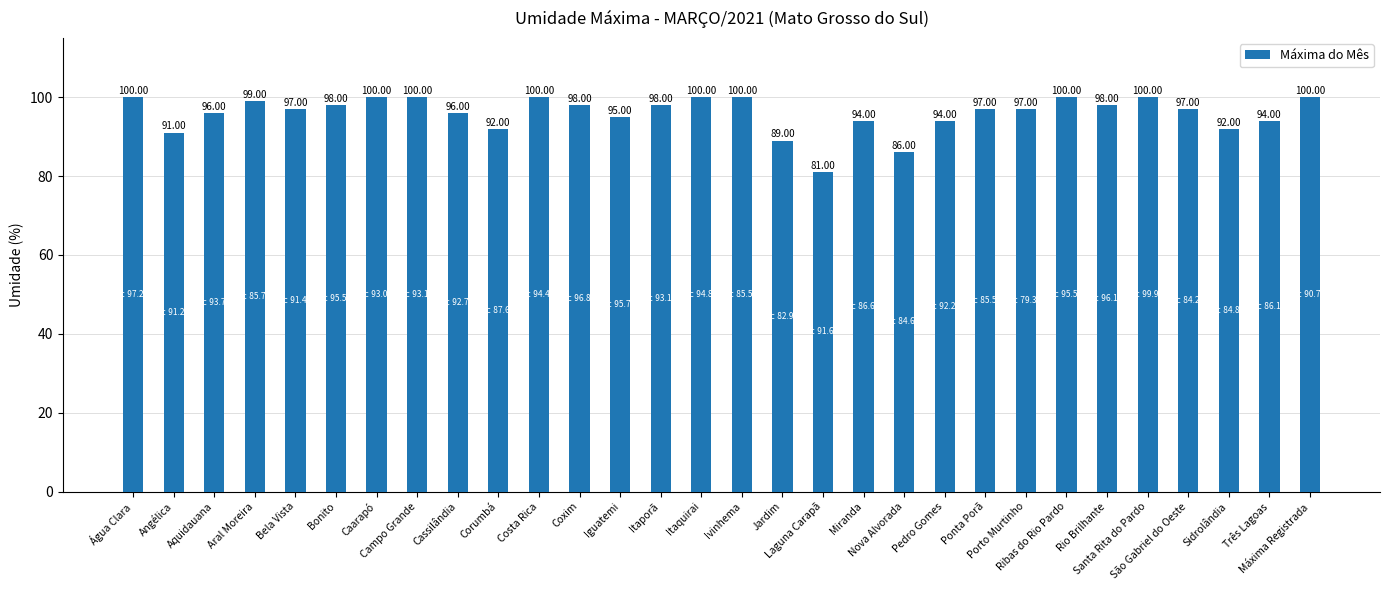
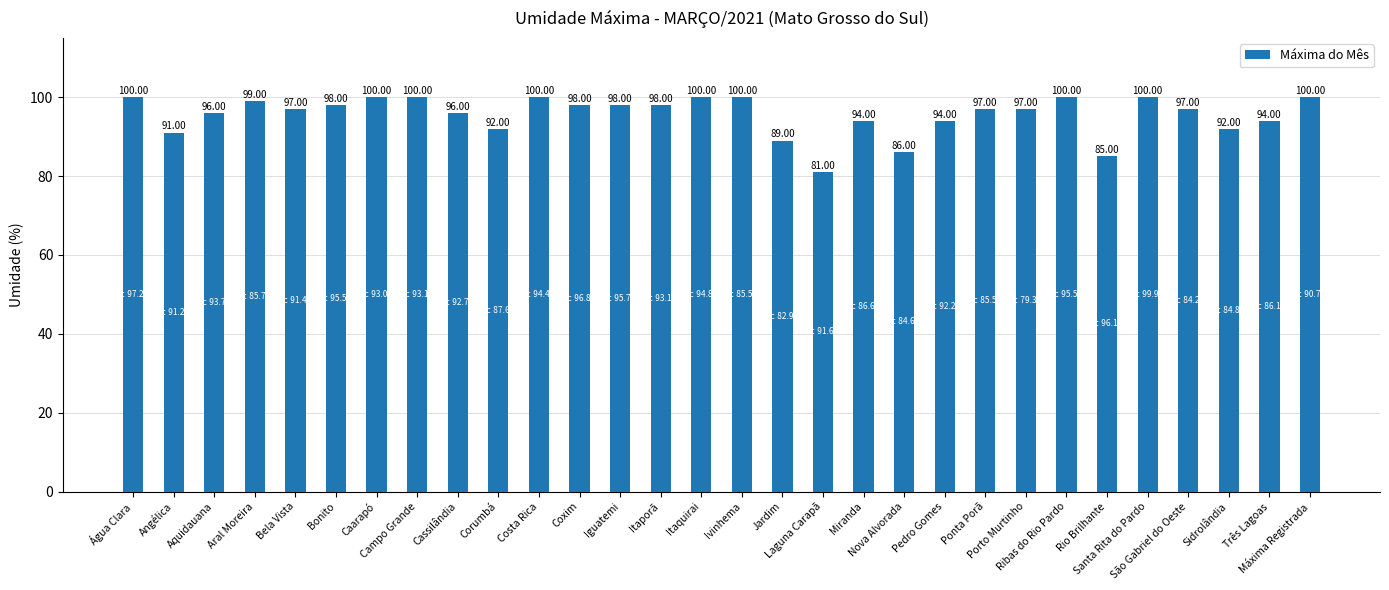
  {
    "Água Clara": 100.00,
    "Angélica": 91.00,
    "Aquidauana": 96.00,
    "Aral Moreira": 99.00,
    "Bela Vista": 97.00,
    "Bonito": 98.00,
    "Caarapó": 100.00,
    "Campo Grande": 100.00,
    "Cassilândia": 96.00,
    "Corumbá": 92.00,
    "Costa Rica": 100.00,
    "Coxim": 98.00,
-   "Iguatemi": 95.00,
+   "Iguatemi": 98.00,
    "Itaporã": 98.00,
    "Itaquirai": 100.00,
    "Ivinhema": 100.00,
    "Jardim": 89.00,
    "Laguna Carapã": 81.00,
    "Miranda": 94.00,
    "Nova Alvorada": 86.00,
    "Pedro Gomes": 94.00,
    "Ponta Porã": 97.00,
    "Porto Murtinho": 97.00,
    "Ribas do Rio Pardo": 100.00,
-   "Rio Brilhante": 98.00,
+   "Rio Brilhante": 85.00,
    "Santa Rita do Pardo": 100.00,
    "São Gabriel do Oeste": 97.00,
    "Sidrolândia": 92.00,
    "Três Lagoas": 94.00,
    "Máxima Registrada": 100.00
  }
